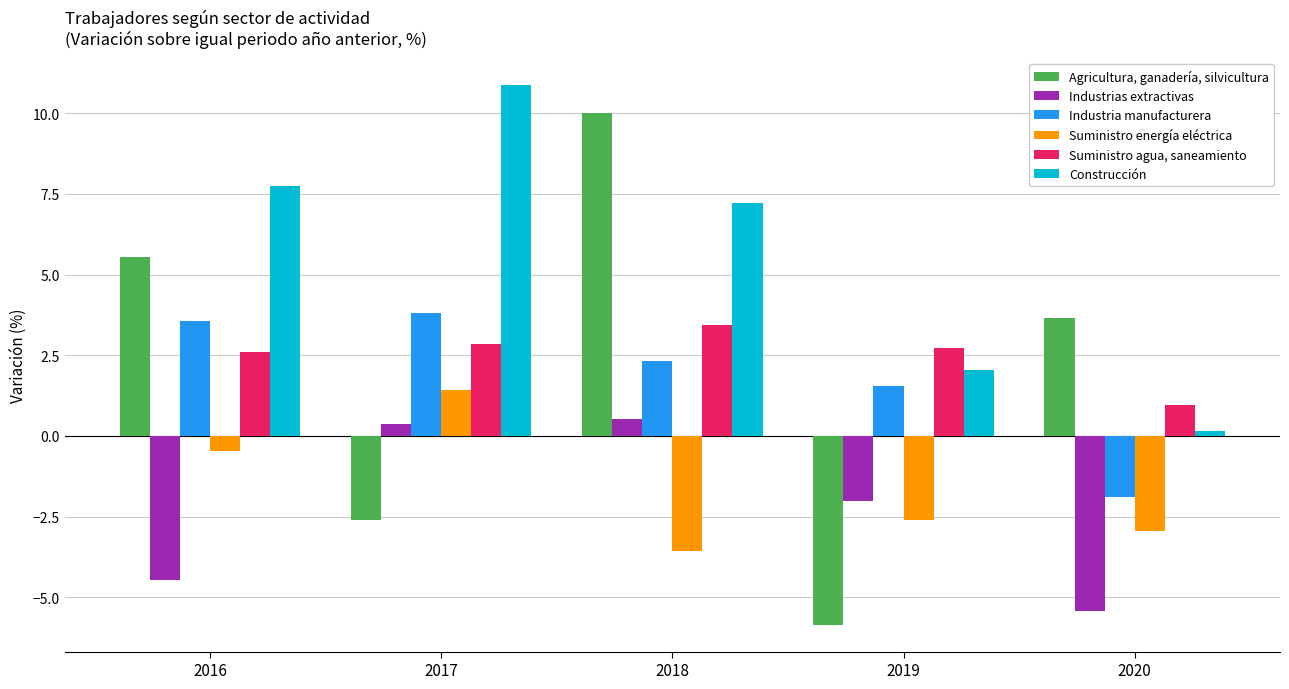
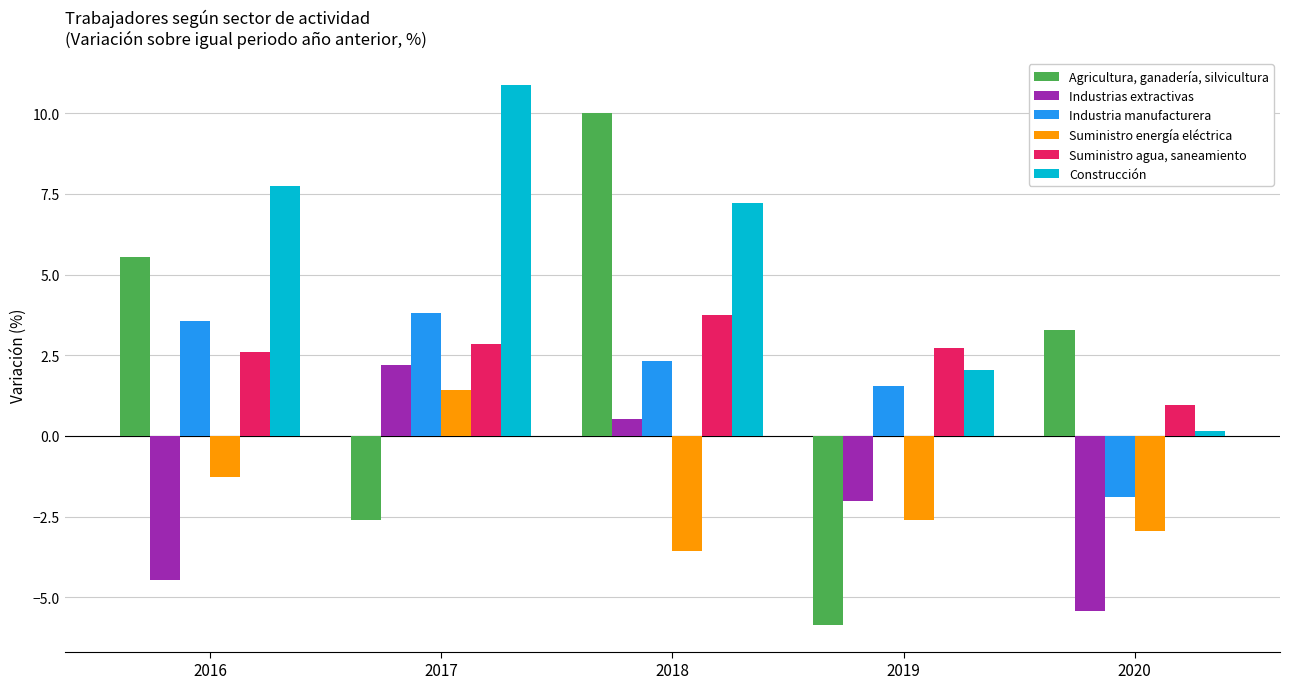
  {
    "Agricultura, ganadería, silvicultura": {
      "2016": 5.5,
      "2017": -2.6,
      "2018": 10.0,
      "2019": -5.8,
-     "2020": 3.7
+     "2020": 3.3
    },
    "Industrias extractivas": {
      "2016": -4.5,
-     "2017": 0.4,
+     "2017": 2.2,
      "2018": 0.5,
      "2019": -2.0,
      "2020": -5.4
    },
    "Suministro energía eléctrica": {
-     "2016": -0.5,
+     "2016": -1.3,
      "2017": 1.4,
      "2018": -3.6,
      "2019": -2.6,
      "2020": -2.9
    },
    "Suministro agua, saneamiento": {
      "2016": 2.6,
      "2017": 2.9,
-     "2018": 3.4,
+     "2018": 3.8,
      "2019": 2.7,
      "2020": 1.0
    }
  }
